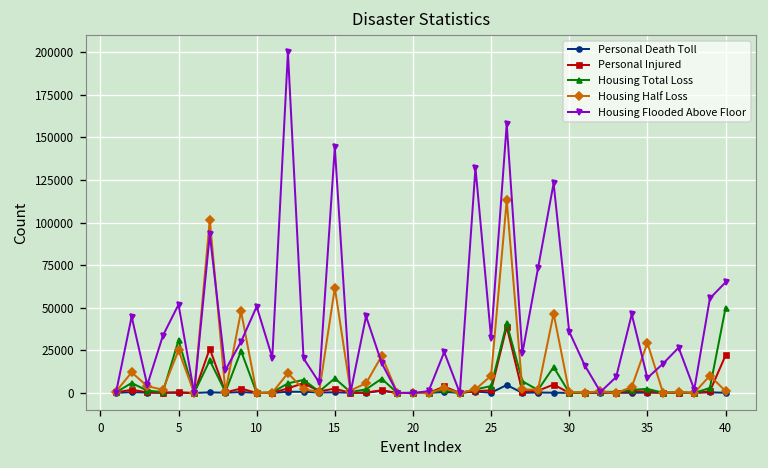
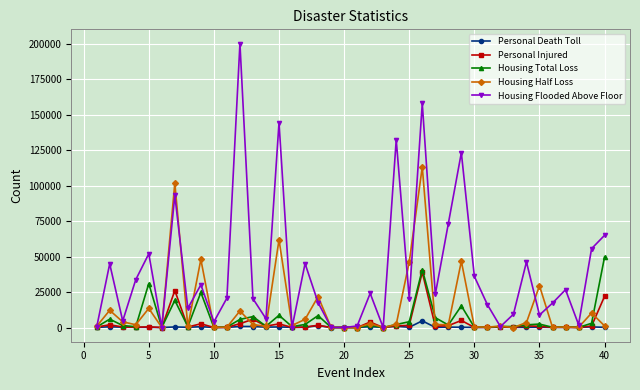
  {
    "Personal Death Toll": {
      "15": 0
    },
    "Personal Injured": {
      "15": 3000,
      "40": 22000
    },
    "Housing Total Loss": {
      "5": 31000,
      "15": 9000,
      "25": 4000,
      "40": 50000
    },
    "Housing Half Loss": {
-     "5": 25000,
+     "5": 13000,
      "15": 62000,
-     "25": 10000,
+     "25": 46000,
      "35": 29000
    },
    "Housing Flooded Above Floor": {
      "5": 52000,
-     "10": 51000,
+     "10": 4000,
      "15": 144000,
-     "25": 32000,
+     "25": 20000,
      "30": 36000,
      "35": 9000,
      "40": 65000
    }
  }
